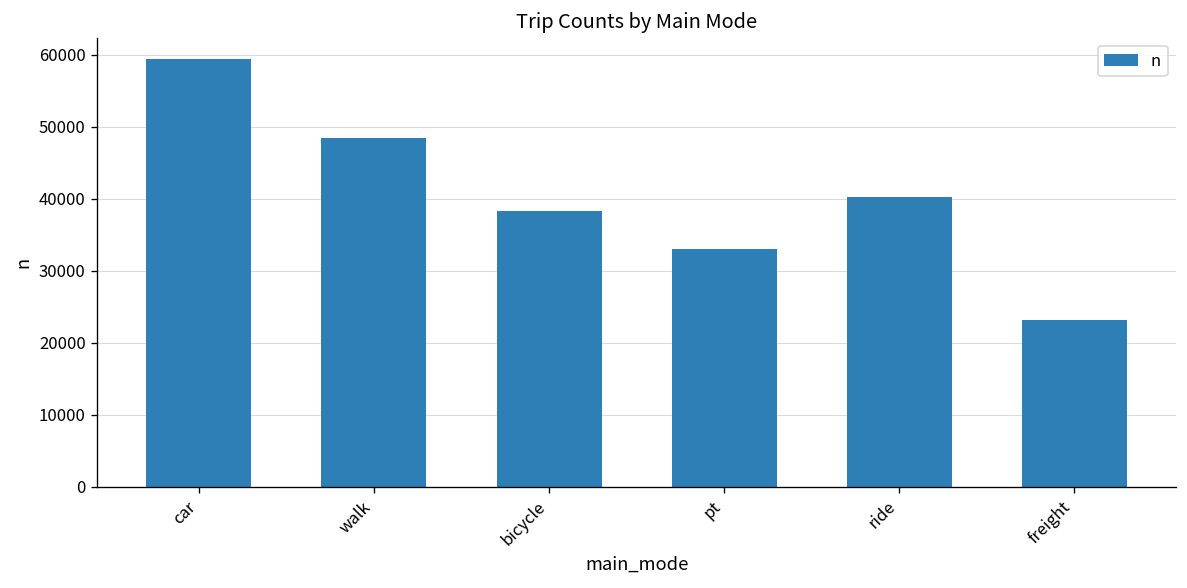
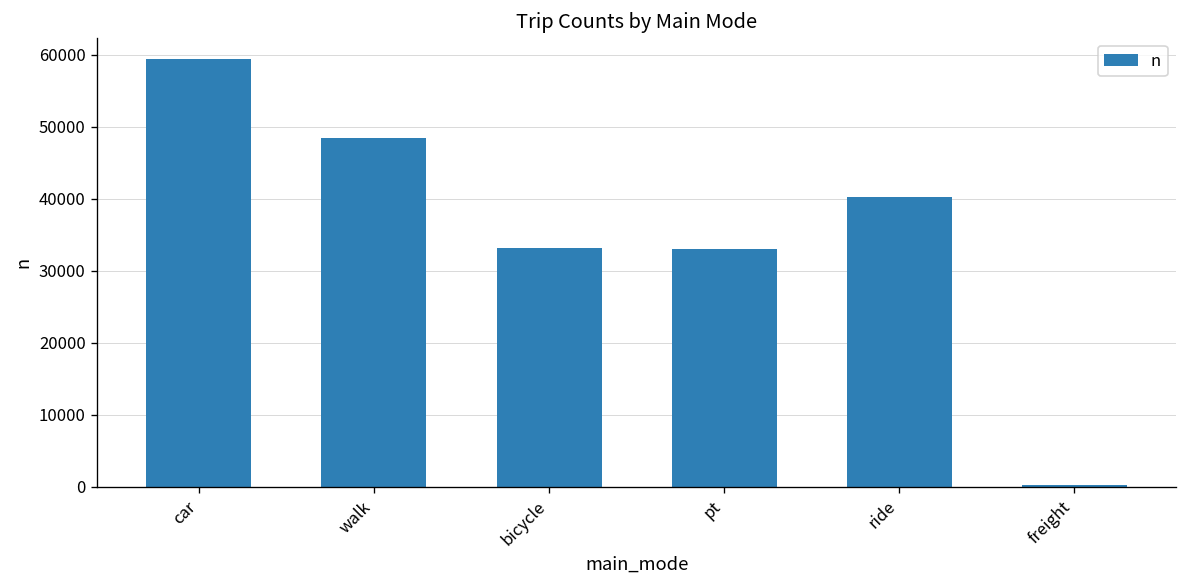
  {
    "car": 59000,
    "walk": 48000,
-   "bicycle": 38000,
+   "bicycle": 33000,
    "pt": 33000,
    "ride": 40000,
-   "freight": 23000
+   "freight": 0
  }
